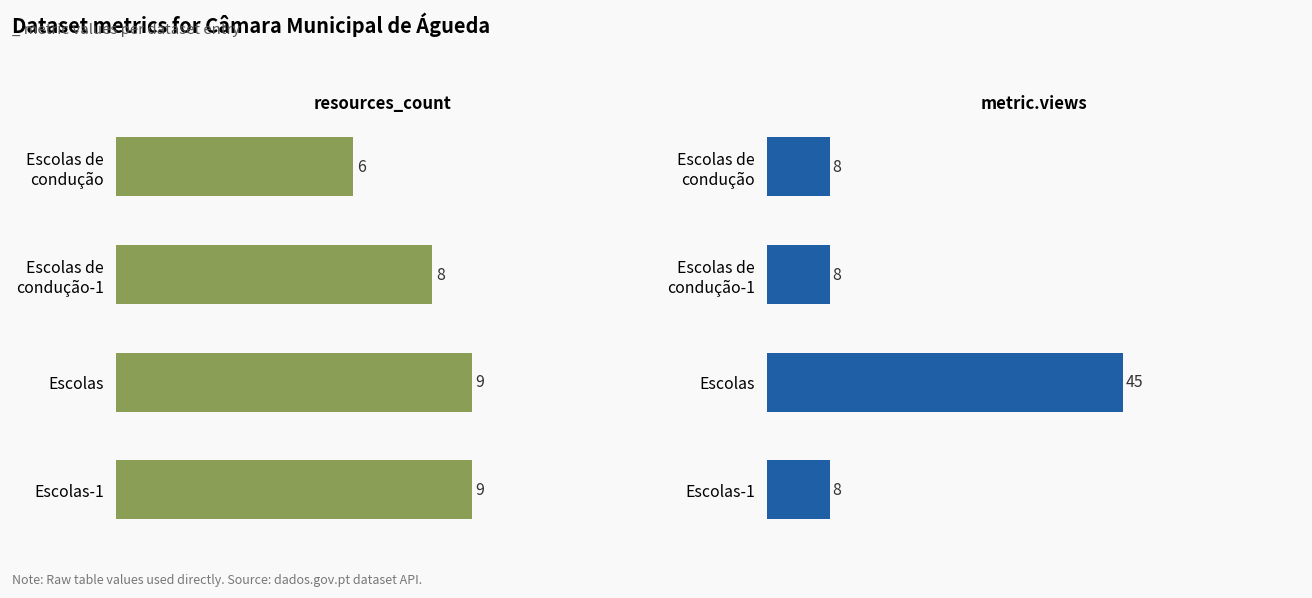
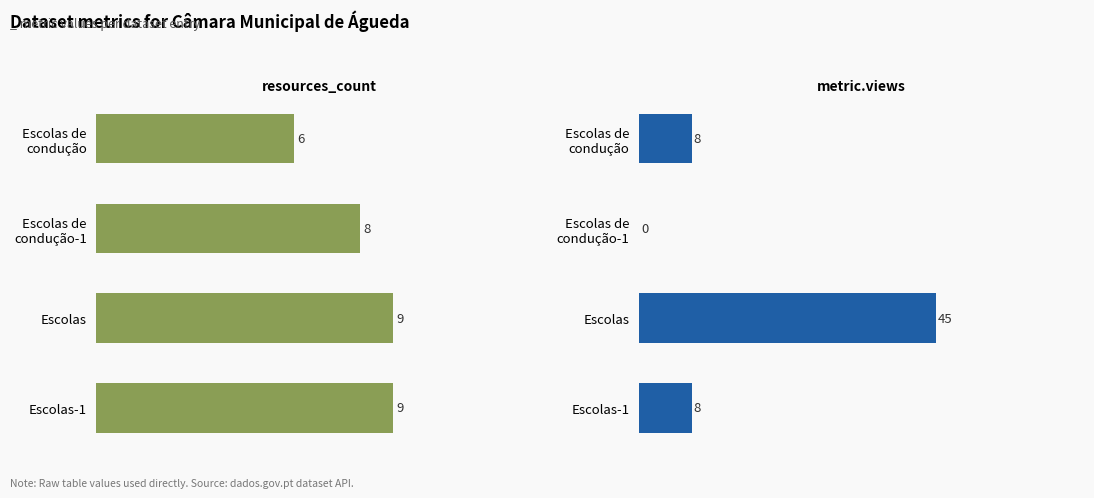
  {
    "resources_count": {
      "Escolas de condução": 6,
      "Escolas de condução-1": 8,
      "Escolas": 9,
      "Escolas-1": 9
    },
    "metric.views": {
      "Escolas de condução": 8,
-     "Escolas de condução-1": 8,
+     "Escolas de condução-1": 0,
      "Escolas": 45,
      "Escolas-1": 8
    }
  }
